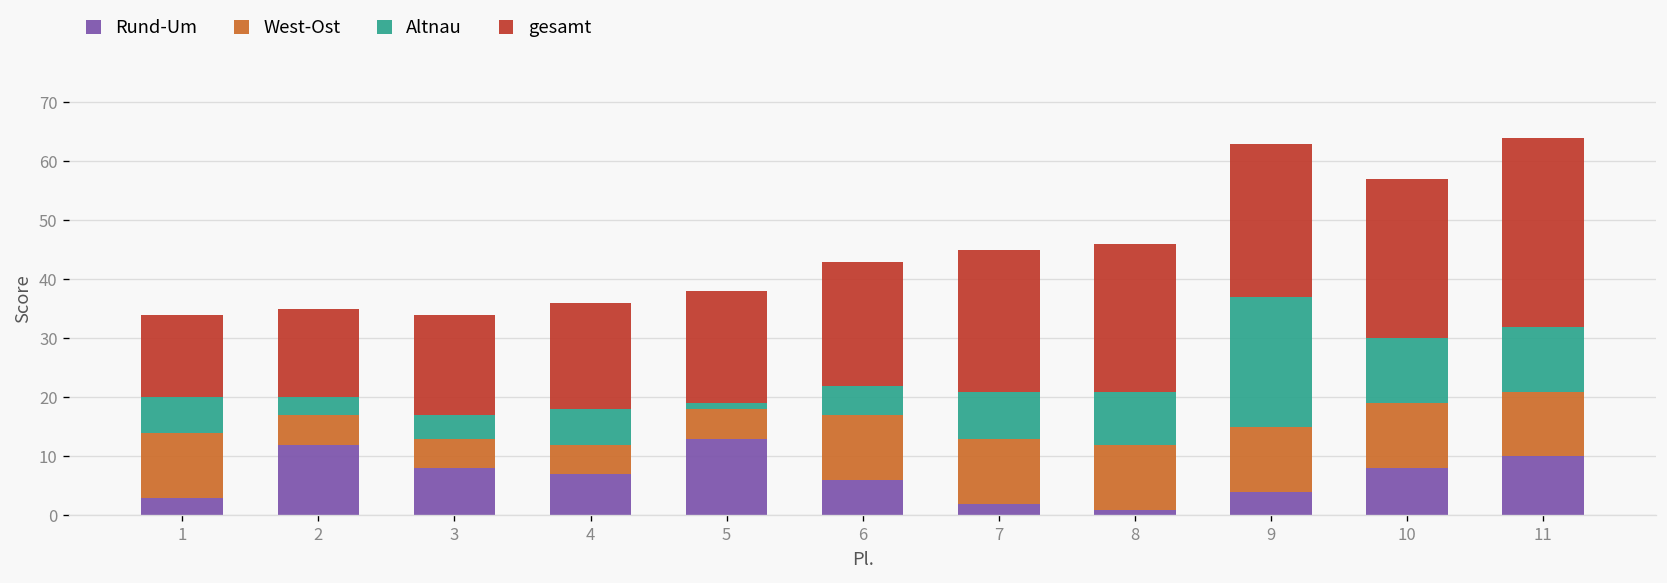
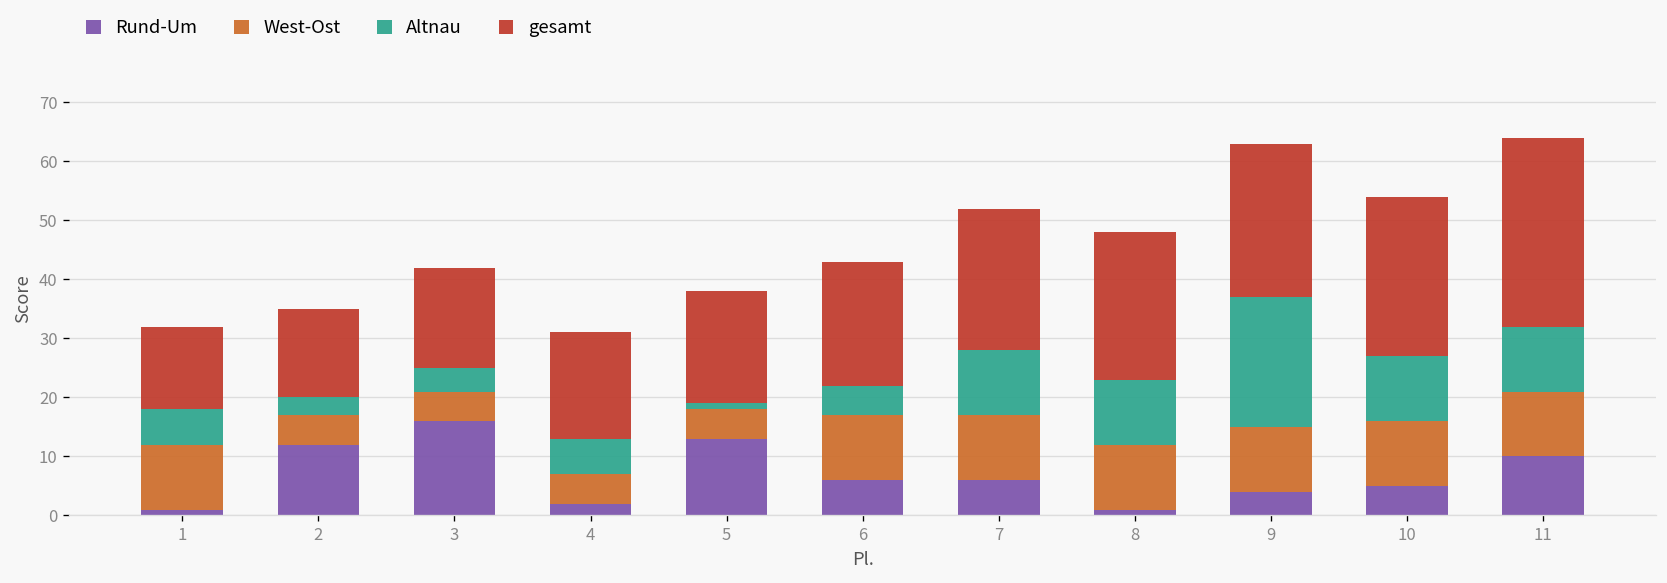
  {
    "Rund-Um": {
-     "1": 3,
+     "1": 1,
      "2": 12,
-     "3": 8,
-     "4": 7,
+     "3": 16,
+     "4": 2,
      "5": 13,
      "6": 6,
-     "7": 2,
+     "7": 6,
      "8": 1,
      "9": 4,
-     "10": 8,
+     "10": 5,
      "11": 10
    },
    "Altnau": {
      "1": 6,
      "2": 3,
      "3": 4,
      "4": 6,
      "5": 1,
      "6": 5,
-     "7": 8,
-     "8": 9,
+     "7": 11,
+     "8": 11,
      "9": 22,
      "10": 11,
      "11": 11
    }
  }
